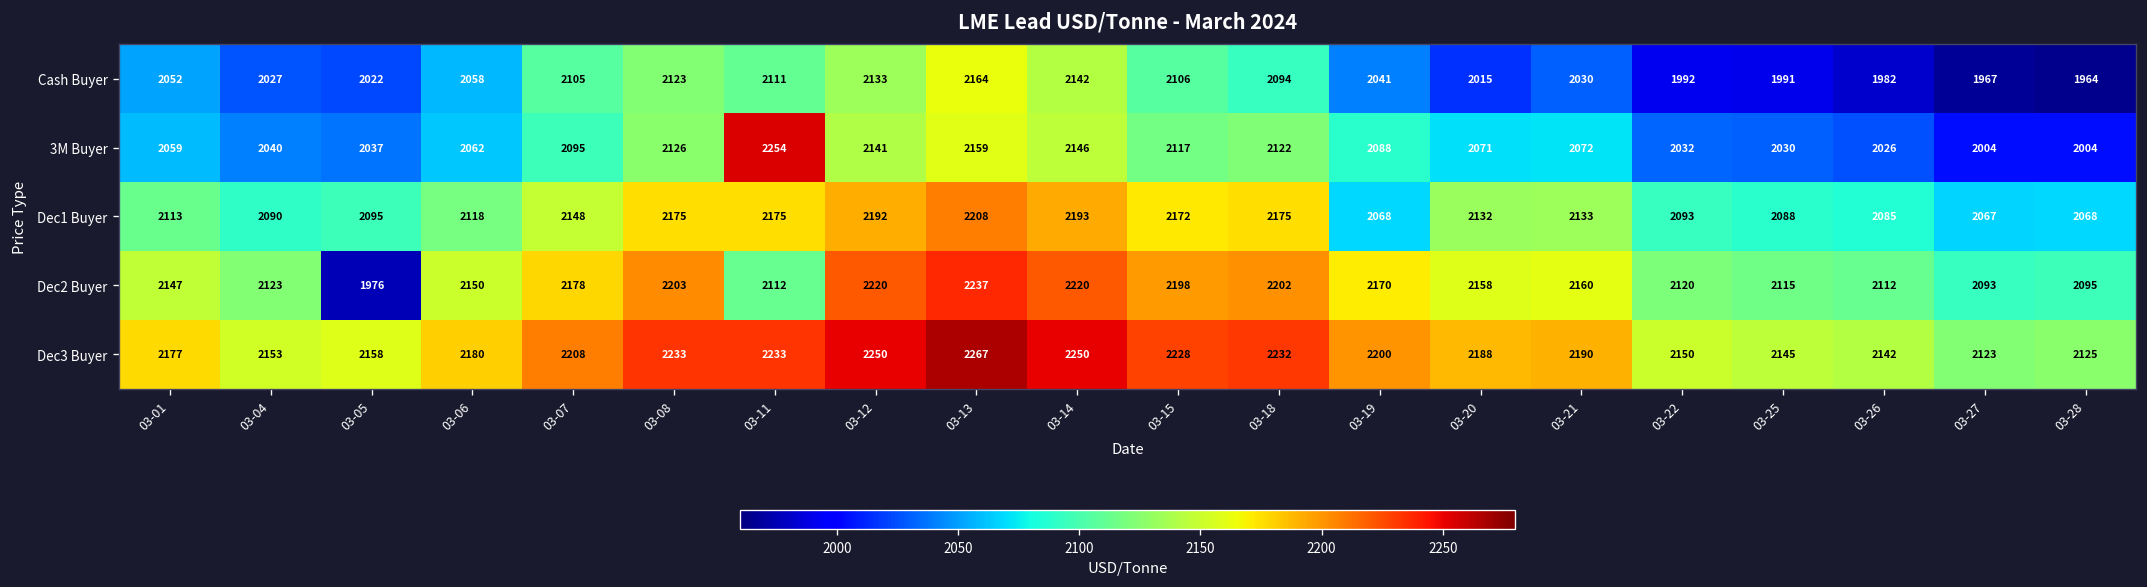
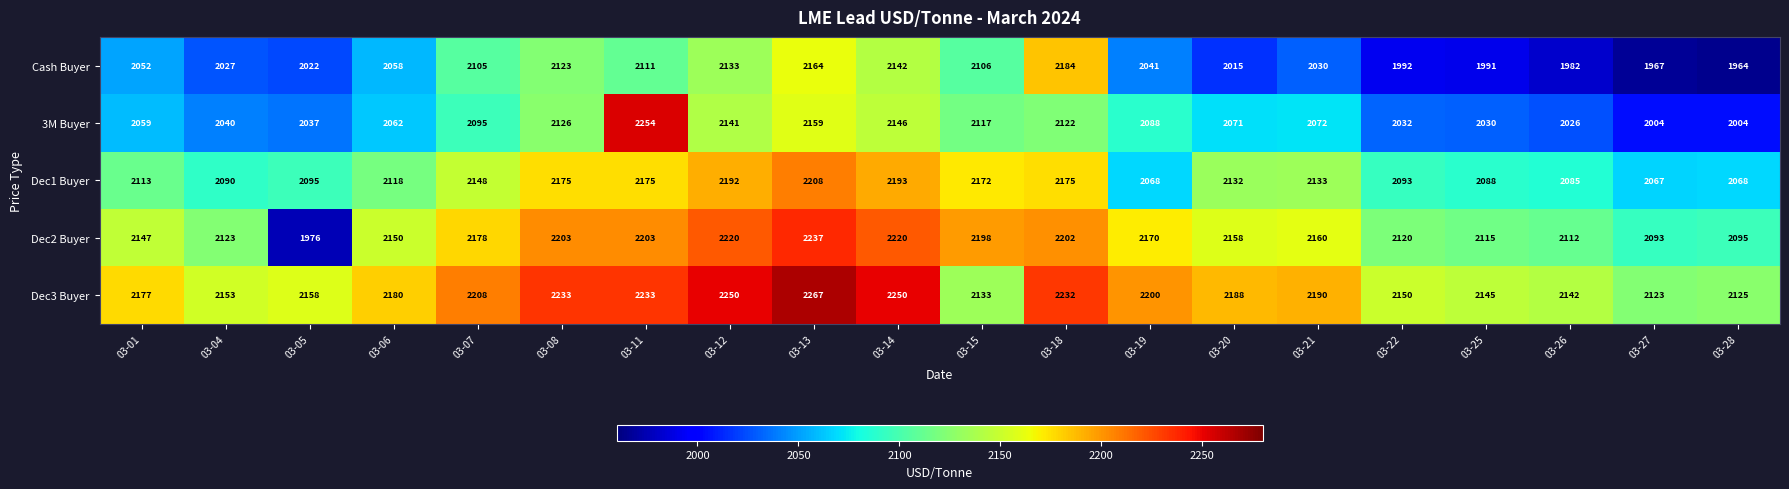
  {
    "Cash Buyer": {
      "03-01": 2052,
      "03-04": 2027,
      "03-05": 2022,
      "03-06": 2058,
      "03-07": 2105,
      "03-08": 2123,
      "03-11": 2111,
      "03-12": 2133,
      "03-13": 2164,
      "03-14": 2142,
      "03-15": 2106,
-     "03-18": 2094,
+     "03-18": 2184,
      "03-19": 2041,
      "03-20": 2015,
      "03-21": 2030,
      "03-22": 1992,
      "03-25": 1991,
      "03-26": 1982,
      "03-27": 1967,
      "03-28": 1964
    },
    "3M Buyer": {
      "03-01": 2059,
      "03-04": 2040,
      "03-05": 2037,
      "03-06": 2062,
      "03-07": 2095,
      "03-08": 2126,
      "03-11": 2254,
      "03-12": 2141,
      "03-13": 2159,
      "03-14": 2146,
      "03-15": 2117,
      "03-18": 2122,
      "03-19": 2088,
      "03-20": 2071,
      "03-21": 2072,
      "03-22": 2032,
      "03-25": 2030,
      "03-26": 2026,
      "03-27": 2004,
      "03-28": 2004
    },
    "Dec1 Buyer": {
      "03-01": 2113,
      "03-04": 2090,
      "03-05": 2095,
      "03-06": 2118,
      "03-07": 2148,
      "03-08": 2175,
      "03-11": 2175,
      "03-12": 2192,
      "03-13": 2208,
      "03-14": 2193,
      "03-15": 2172,
      "03-18": 2175,
      "03-19": 2068,
      "03-20": 2132,
      "03-21": 2133,
      "03-22": 2093,
      "03-25": 2088,
      "03-26": 2085,
      "03-27": 2067,
      "03-28": 2068
    },
    "Dec2 Buyer": {
      "03-01": 2147,
      "03-04": 2123,
      "03-05": 1976,
      "03-06": 2150,
      "03-07": 2178,
      "03-08": 2203,
-     "03-11": 2112,
+     "03-11": 2203,
      "03-12": 2220,
      "03-13": 2237,
      "03-14": 2220,
      "03-15": 2198,
      "03-18": 2202,
      "03-19": 2170,
      "03-20": 2158,
      "03-21": 2160,
      "03-22": 2120,
      "03-25": 2115,
      "03-26": 2112,
      "03-27": 2093,
      "03-28": 2095
    },
    "Dec3 Buyer": {
      "03-01": 2177,
      "03-04": 2153,
      "03-05": 2158,
      "03-06": 2180,
      "03-07": 2208,
      "03-08": 2233,
      "03-11": 2233,
      "03-12": 2250,
      "03-13": 2267,
      "03-14": 2250,
-     "03-15": 2228,
+     "03-15": 2133,
      "03-18": 2232,
      "03-19": 2200,
      "03-20": 2188,
      "03-21": 2190,
      "03-22": 2150,
      "03-25": 2145,
      "03-26": 2142,
      "03-27": 2123,
      "03-28": 2125
    }
  }
